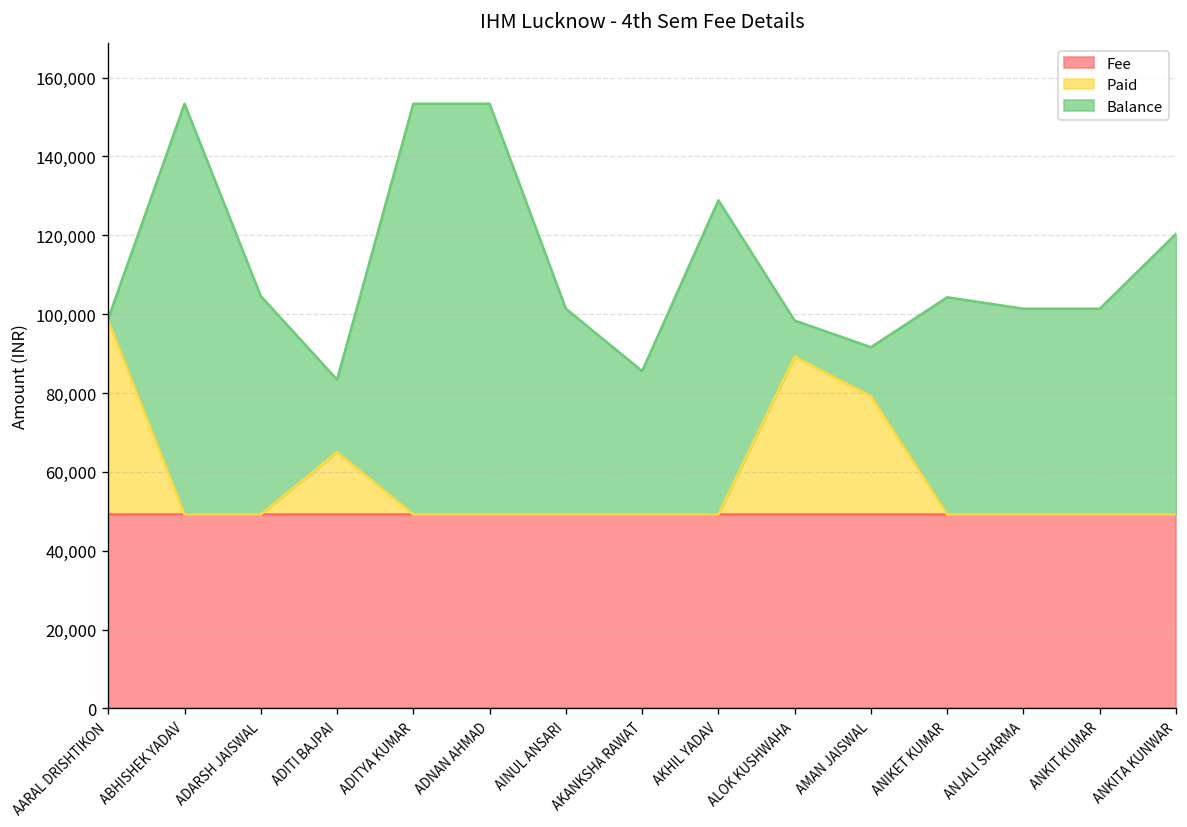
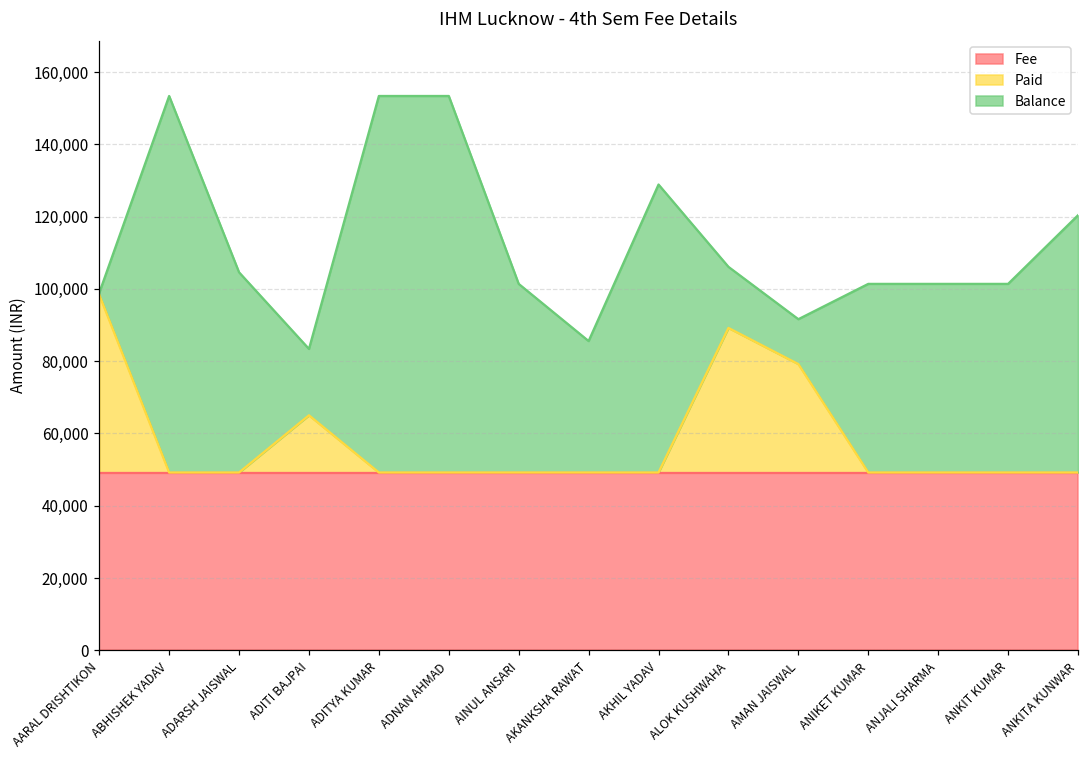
  {
    "Fee": {
      "AARAL DRISHTIKON": "49,000",
      "ADITI BAJPAI": "49,000",
      "ALOK KUSHWAHA": "49,000",
      "AMAN JAISWAL": "49,000"
    },
    "Paid": {
      "ADITI BAJPAI": "16,000",
      "ALOK KUSHWAHA": "40,000",
      "AMAN JAISWAL": "30,000"
    },
    "Balance": {
      "ABHISHEK YADAV": "104,000",
      "ADARSH JAISWAL": "55,000",
      "ADITI BAJPAI": "18,000",
      "ADITYA KUMAR": "104,000",
      "ADNAN AHMAD": "104,000",
      "AINUL ANSARI": "52,000",
      "AKANKSHA RAWAT": "36,000",
      "AKHIL YADAV": "80,000",
-     "ALOK KUSHWAHA": "9,000",
+     "ALOK KUSHWAHA": "17,000",
      "AMAN JAISWAL": "12,000",
-     "ANIKET KUMAR": "55,000",
+     "ANIKET KUMAR": "52,000",
      "ANJALI SHARMA": "52,000",
      "ANKIT KUMAR": "52,000",
      "ANKITA KUNWAR": "71,000"
    }
  }
